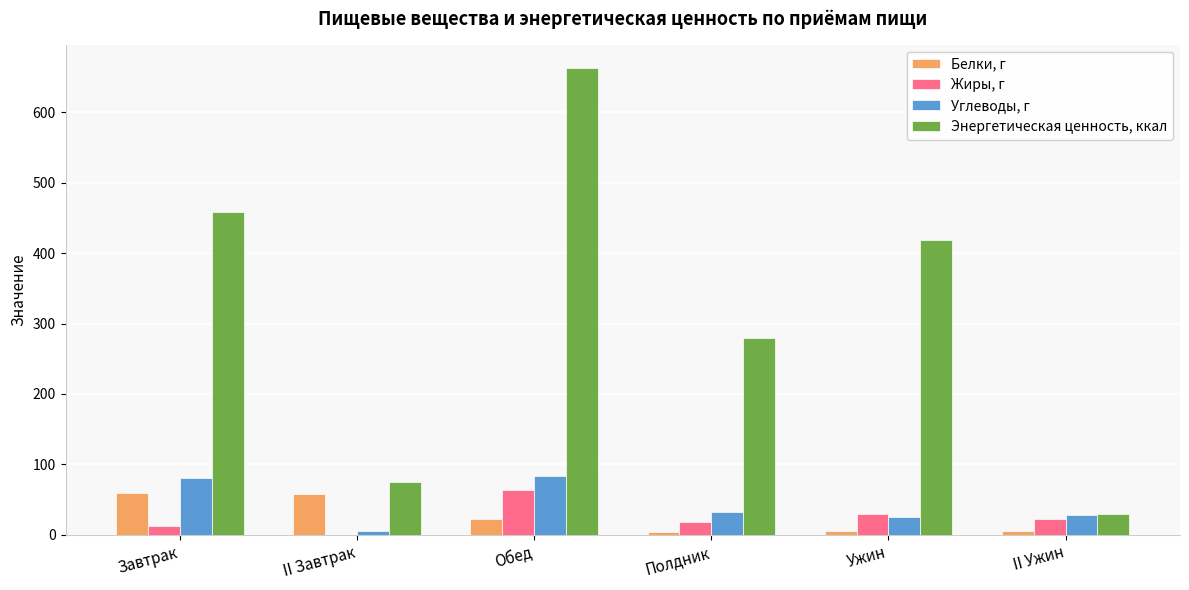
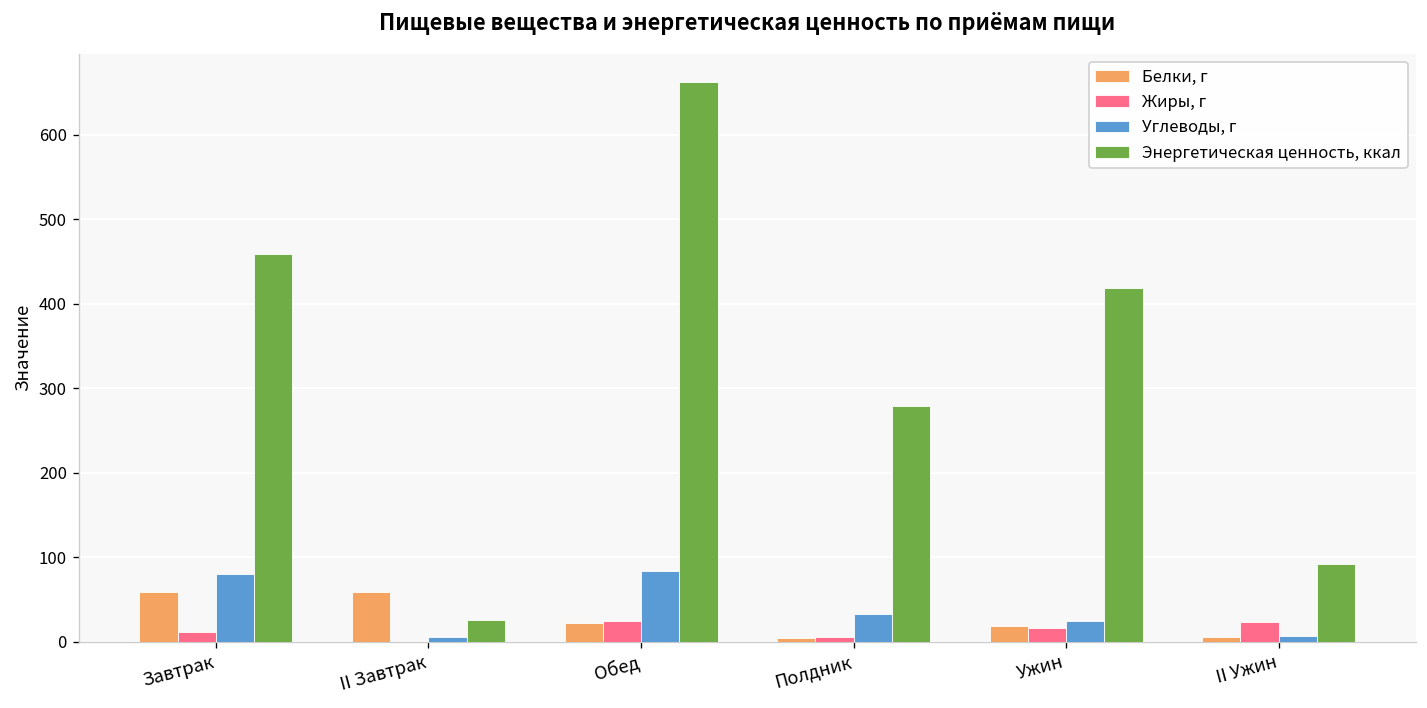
  {
    "Белки, г": {
      "Завтрак": 60,
      "II Завтрак": 60,
      "Обед": 20,
      "Полдник": 0,
-     "Ужин": 10,
+     "Ужин": 20,
      "II Ужин": 10
    },
    "Жиры, г": {
      "Завтрак": 10,
-     "Обед": 60,
-     "Полдник": 20,
-     "Ужин": 30,
+     "Обед": 30,
+     "Полдник": 10,
+     "Ужин": 20,
      "II Ужин": 20
    },
    "Углеводы, г": {
      "Завтрак": 80,
      "II Завтрак": 10,
      "Обед": 80,
      "Полдник": 30,
      "Ужин": 20,
-     "II Ужин": 30
+     "II Ужин": 10
    },
    "Энергетическая ценность, ккал": {
      "Завтрак": 460,
-     "II Завтрак": 80,
+     "II Завтрак": 30,
      "Обед": 660,
      "Полдник": 280,
      "Ужин": 420,
-     "II Ужин": 30
+     "II Ужин": 90
    }
  }
